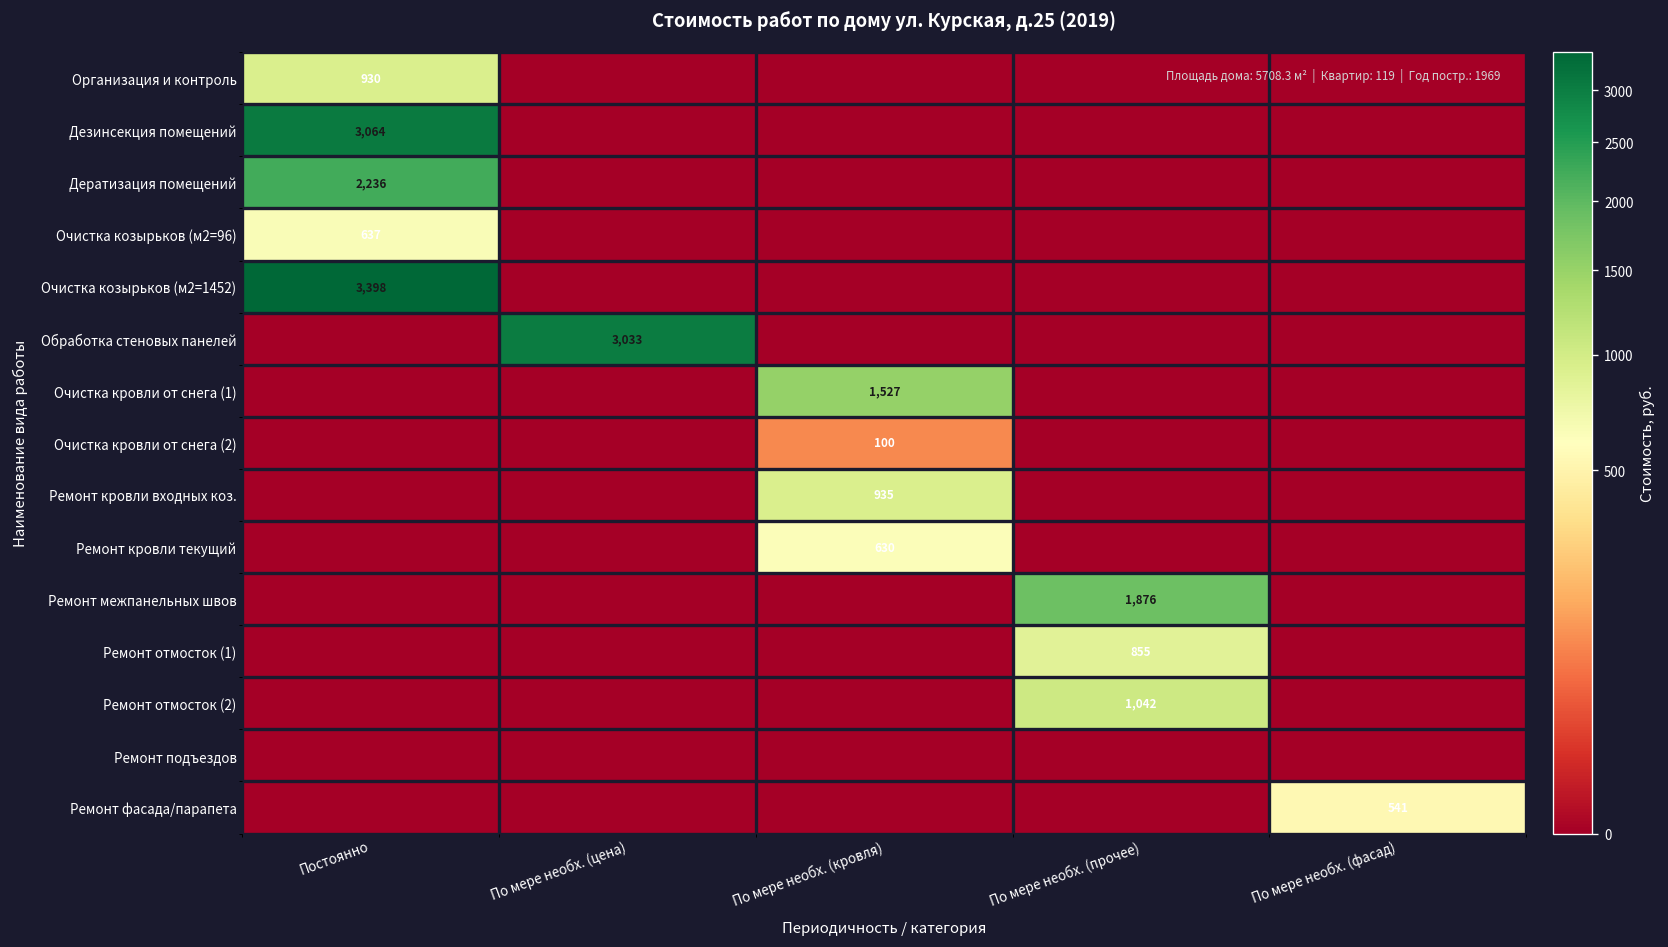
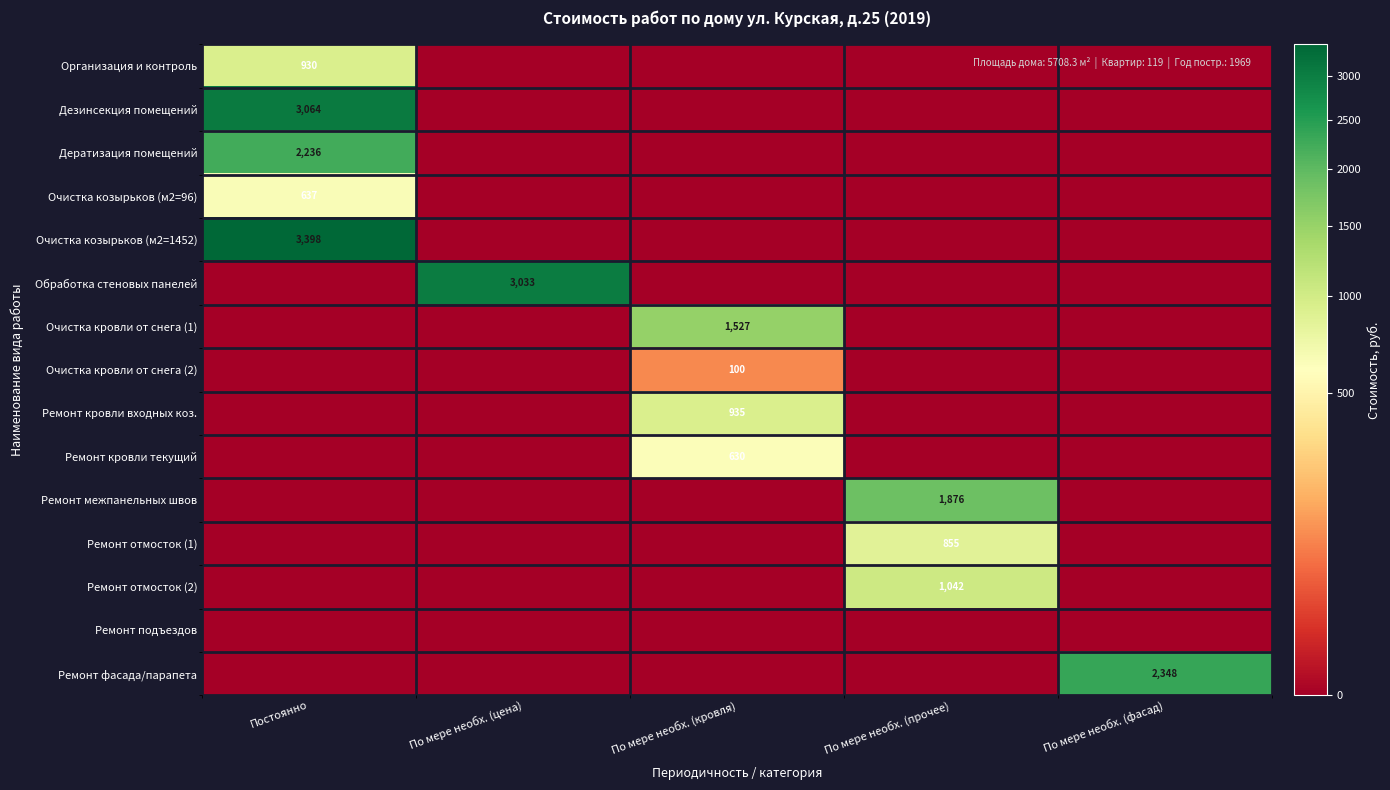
  {
    "Организация и контроль": {
      "Постоянно": "930"
    },
    "Дезинсекция помещений": {
      "Постоянно": "3,064"
    },
    "Дератизация помещений": {
      "Постоянно": "2,236"
    },
    "Очистка козырьков (м2=96)": {
      "Постоянно": "637"
    },
    "Очистка козырьков (м2=1452)": {
      "Постоянно": "3,398"
    },
    "Обработка стеновых панелей": {
      "По мере необх. (цена)": "3,033"
    },
    "Очистка кровли от снега (1)": {
      "По мере необх. (кровля)": "1,527"
    },
    "Очистка кровли от снега (2)": {
      "По мере необх. (кровля)": "100"
    },
    "Ремонт кровли входных коз.": {
      "По мере необх. (кровля)": "935"
    },
    "Ремонт кровли текущий": {
      "По мере необх. (кровля)": "630"
    },
    "Ремонт межпанельных швов": {
      "По мере необх. (прочее)": "1,876"
    },
    "Ремонт отмосток (1)": {
      "По мере необх. (прочее)": "855"
    },
    "Ремонт отмосток (2)": {
      "По мере необх. (прочее)": "1,042"
    },
    "Ремонт фасада/парапета": {
-     "По мере необх. (фасад)": "541"
+     "По мере необх. (фасад)": "2,348"
    }
  }
